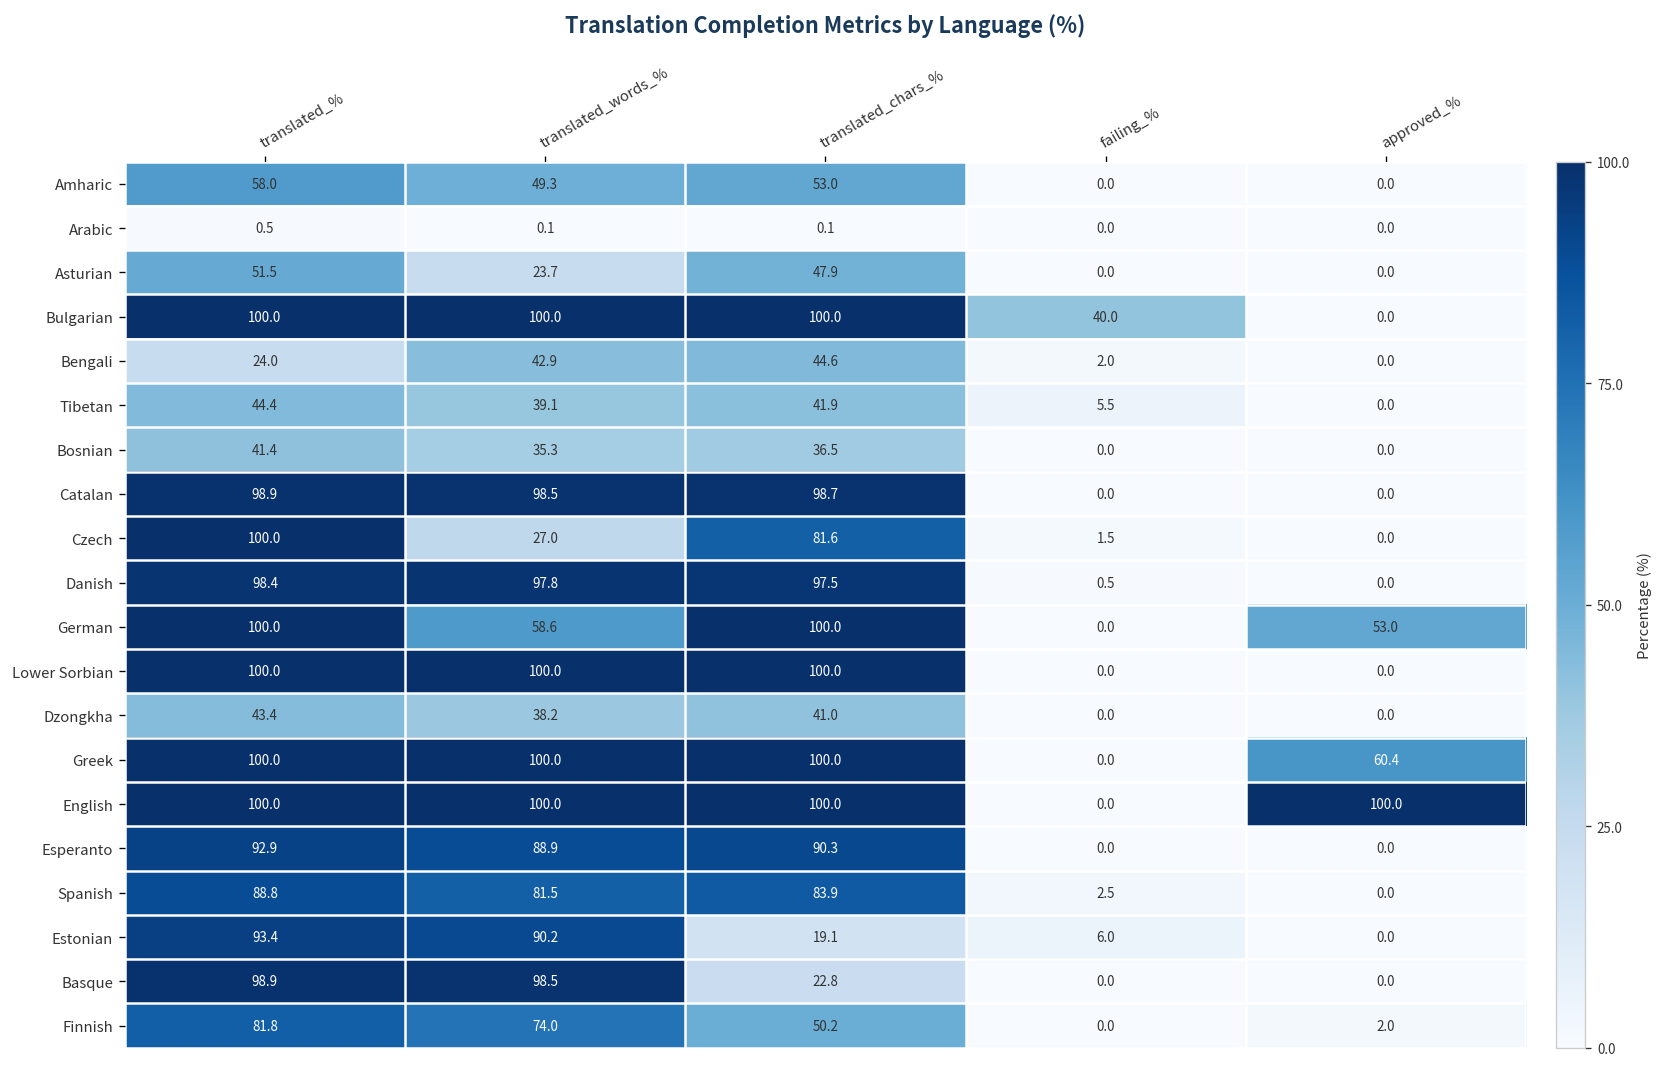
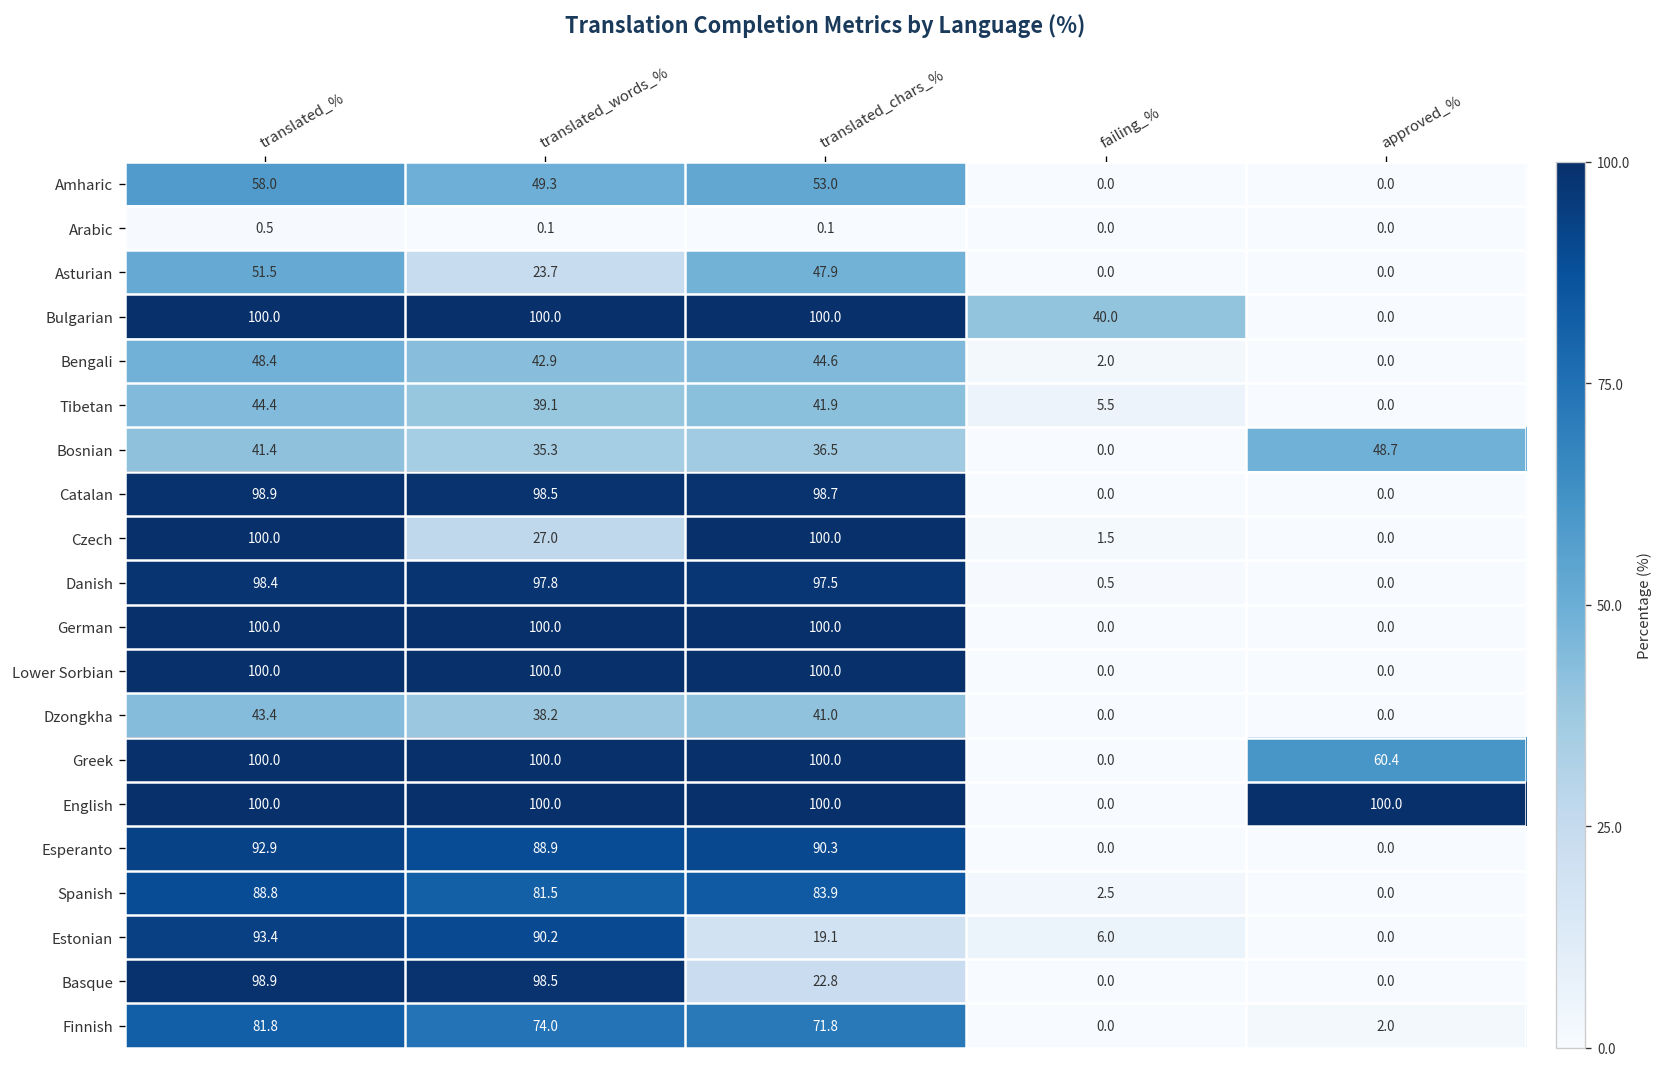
  {
    "Amharic": {
      "translated_%": 58.0,
      "translated_words_%": 49.3,
      "translated_chars_%": 53.0,
      "failing_%": 0.0,
      "approved_%": 0.0
    },
    "Arabic": {
      "translated_%": 0.5,
      "translated_words_%": 0.1,
      "translated_chars_%": 0.1,
      "failing_%": 0.0,
      "approved_%": 0.0
    },
    "Asturian": {
      "translated_%": 51.5,
      "translated_words_%": 23.7,
      "translated_chars_%": 47.9,
      "failing_%": 0.0,
      "approved_%": 0.0
    },
    "Bulgarian": {
      "translated_%": 100.0,
      "translated_words_%": 100.0,
      "translated_chars_%": 100.0,
      "failing_%": 40.0,
      "approved_%": 0.0
    },
    "Bengali": {
-     "translated_%": 24.0,
+     "translated_%": 48.4,
      "translated_words_%": 42.9,
      "translated_chars_%": 44.6,
      "failing_%": 2.0,
      "approved_%": 0.0
    },
    "Tibetan": {
      "translated_%": 44.4,
      "translated_words_%": 39.1,
      "translated_chars_%": 41.9,
      "failing_%": 5.5,
      "approved_%": 0.0
    },
    "Bosnian": {
      "translated_%": 41.4,
      "translated_words_%": 35.3,
      "translated_chars_%": 36.5,
      "failing_%": 0.0,
-     "approved_%": 0.0
+     "approved_%": 48.7
    },
    "Catalan": {
      "translated_%": 98.9,
      "translated_words_%": 98.5,
      "translated_chars_%": 98.7,
      "failing_%": 0.0,
      "approved_%": 0.0
    },
    "Czech": {
      "translated_%": 100.0,
      "translated_words_%": 27.0,
-     "translated_chars_%": 81.6,
+     "translated_chars_%": 100.0,
      "failing_%": 1.5,
      "approved_%": 0.0
    },
    "Danish": {
      "translated_%": 98.4,
      "translated_words_%": 97.8,
      "translated_chars_%": 97.5,
      "failing_%": 0.5,
      "approved_%": 0.0
    },
    "German": {
      "translated_%": 100.0,
-     "translated_words_%": 58.6,
+     "translated_words_%": 100.0,
      "translated_chars_%": 100.0,
      "failing_%": 0.0,
-     "approved_%": 53.0
+     "approved_%": 0.0
    },
    "Lower Sorbian": {
      "translated_%": 100.0,
      "translated_words_%": 100.0,
      "translated_chars_%": 100.0,
      "failing_%": 0.0,
      "approved_%": 0.0
    },
    "Dzongkha": {
      "translated_%": 43.4,
      "translated_words_%": 38.2,
      "translated_chars_%": 41.0,
      "failing_%": 0.0,
      "approved_%": 0.0
    },
    "Greek": {
      "translated_%": 100.0,
      "translated_words_%": 100.0,
      "translated_chars_%": 100.0,
      "failing_%": 0.0,
      "approved_%": 60.4
    },
    "English": {
      "translated_%": 100.0,
      "translated_words_%": 100.0,
      "translated_chars_%": 100.0,
      "failing_%": 0.0,
      "approved_%": 100.0
    },
    "Esperanto": {
      "translated_%": 92.9,
      "translated_words_%": 88.9,
      "translated_chars_%": 90.3,
      "failing_%": 0.0,
      "approved_%": 0.0
    },
    "Spanish": {
      "translated_%": 88.8,
      "translated_words_%": 81.5,
      "translated_chars_%": 83.9,
      "failing_%": 2.5,
      "approved_%": 0.0
    },
    "Estonian": {
      "translated_%": 93.4,
      "translated_words_%": 90.2,
      "translated_chars_%": 19.1,
      "failing_%": 6.0,
      "approved_%": 0.0
    },
    "Basque": {
      "translated_%": 98.9,
      "translated_words_%": 98.5,
      "translated_chars_%": 22.8,
      "failing_%": 0.0,
      "approved_%": 0.0
    },
    "Finnish": {
      "translated_%": 81.8,
      "translated_words_%": 74.0,
-     "translated_chars_%": 50.2,
+     "translated_chars_%": 71.8,
      "failing_%": 0.0,
      "approved_%": 2.0
    }
  }
